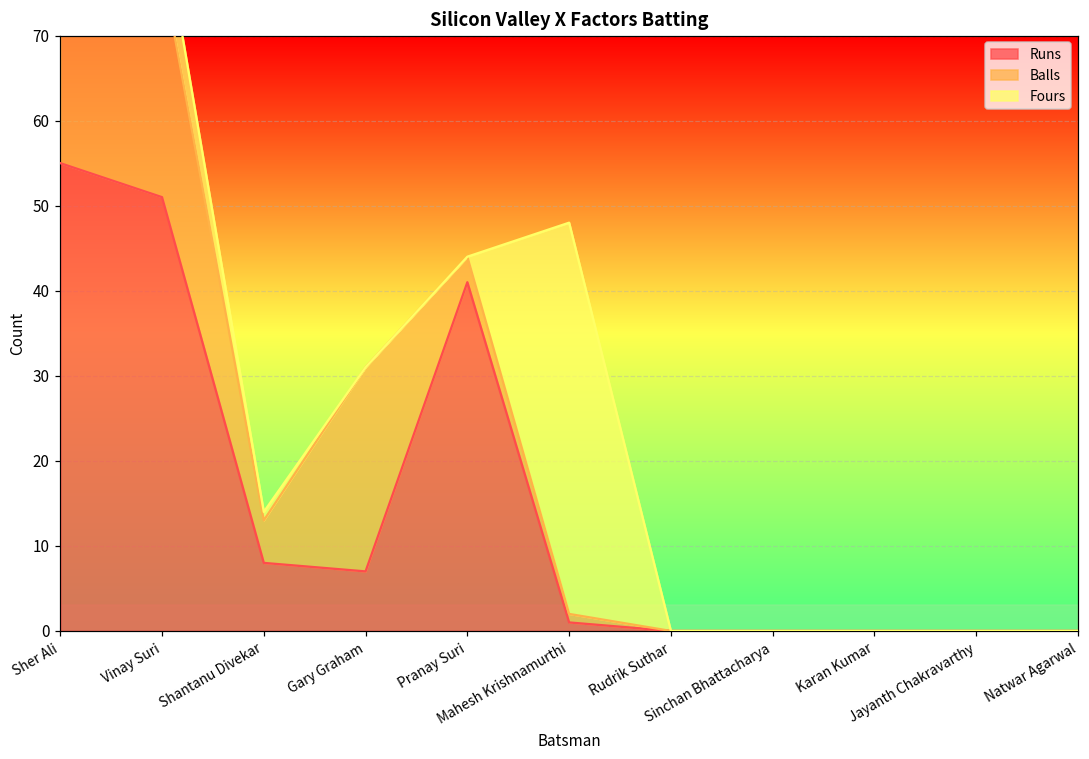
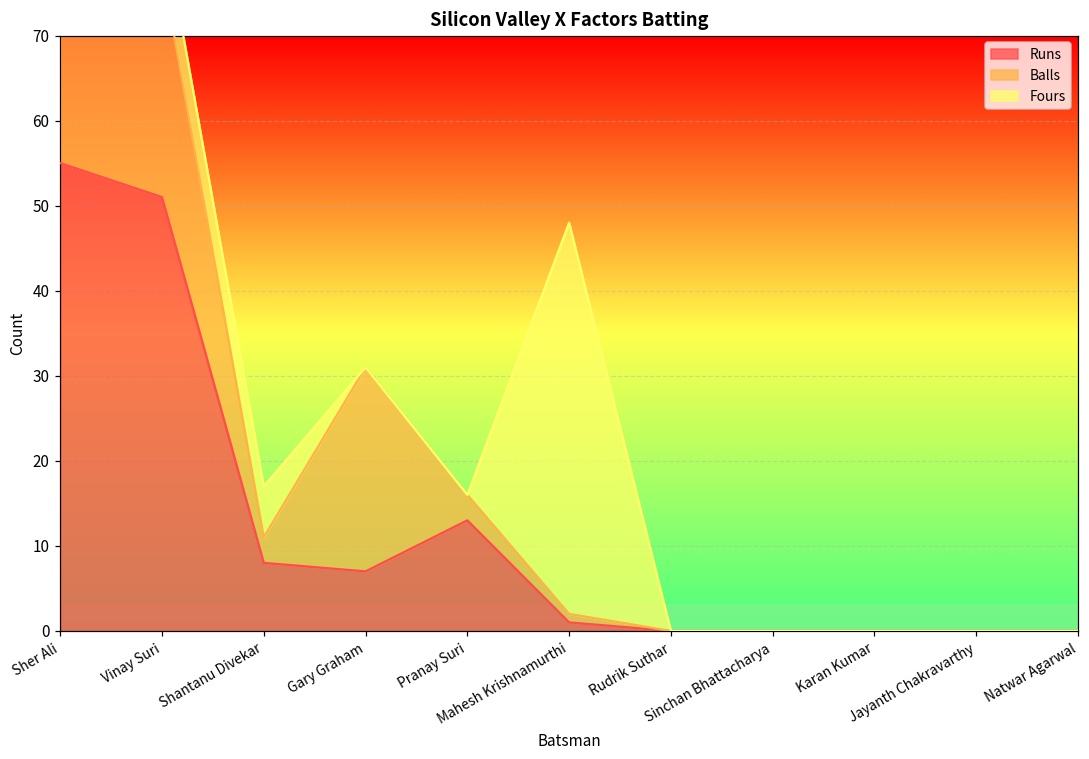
  {
    "Runs": {
      "Sher Ali": 55,
      "Vinay Suri": 51,
      "Shantanu Divekar": 8,
      "Gary Graham": 7,
-     "Pranay Suri": 41
+     "Pranay Suri": 13
    },
    "Balls": {
-     "Shantanu Divekar": 5
+     "Shantanu Divekar": 3
    },
    "Fours": {
-     "Shantanu Divekar": 1,
+     "Shantanu Divekar": 6,
      "Mahesh Krishnamurthi": 46
    }
  }
